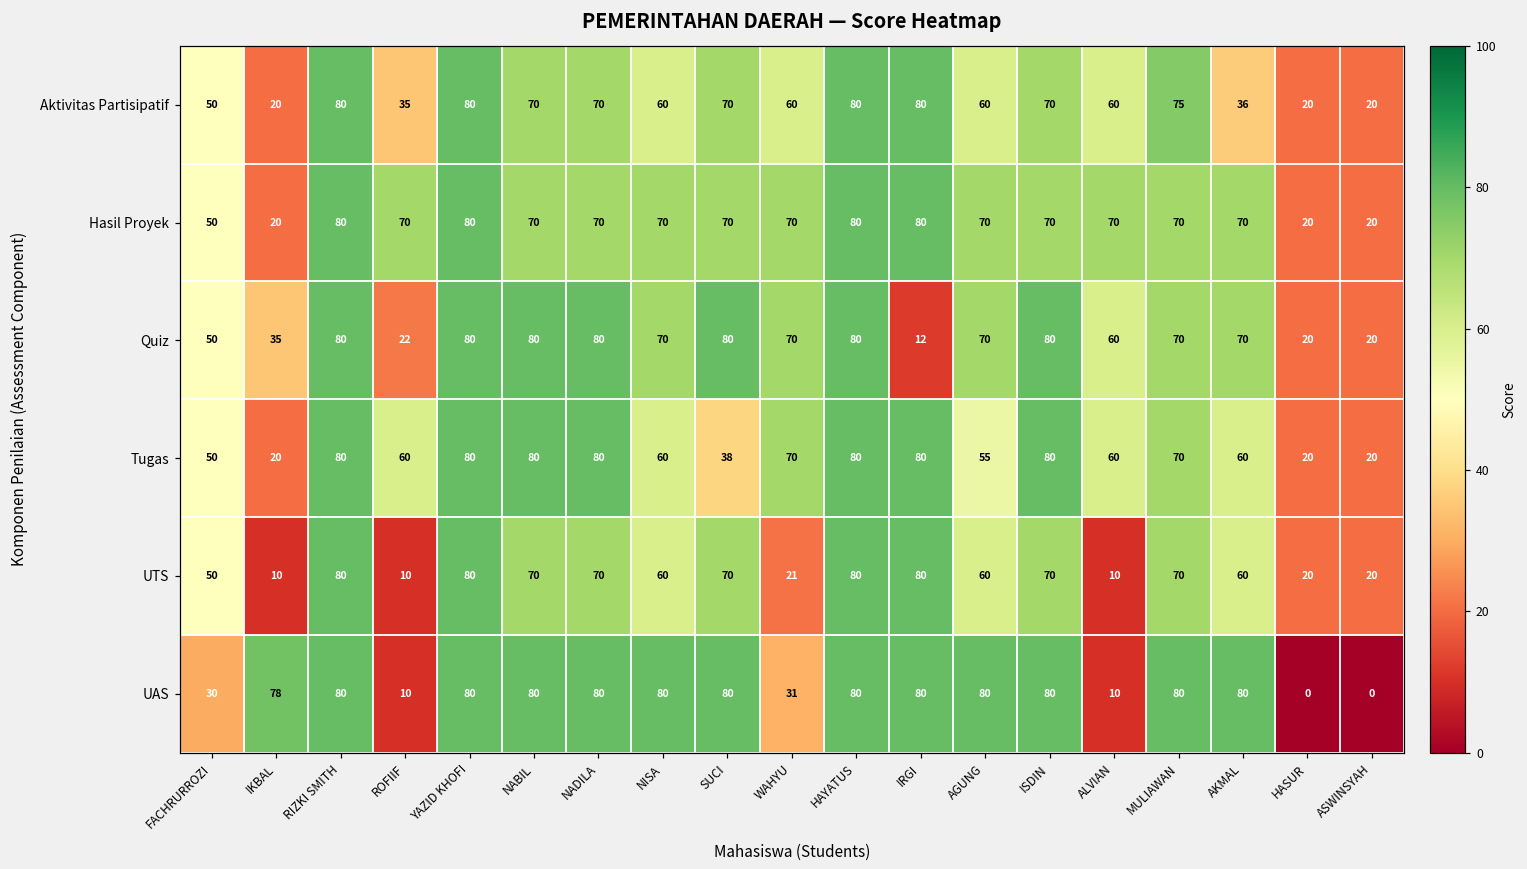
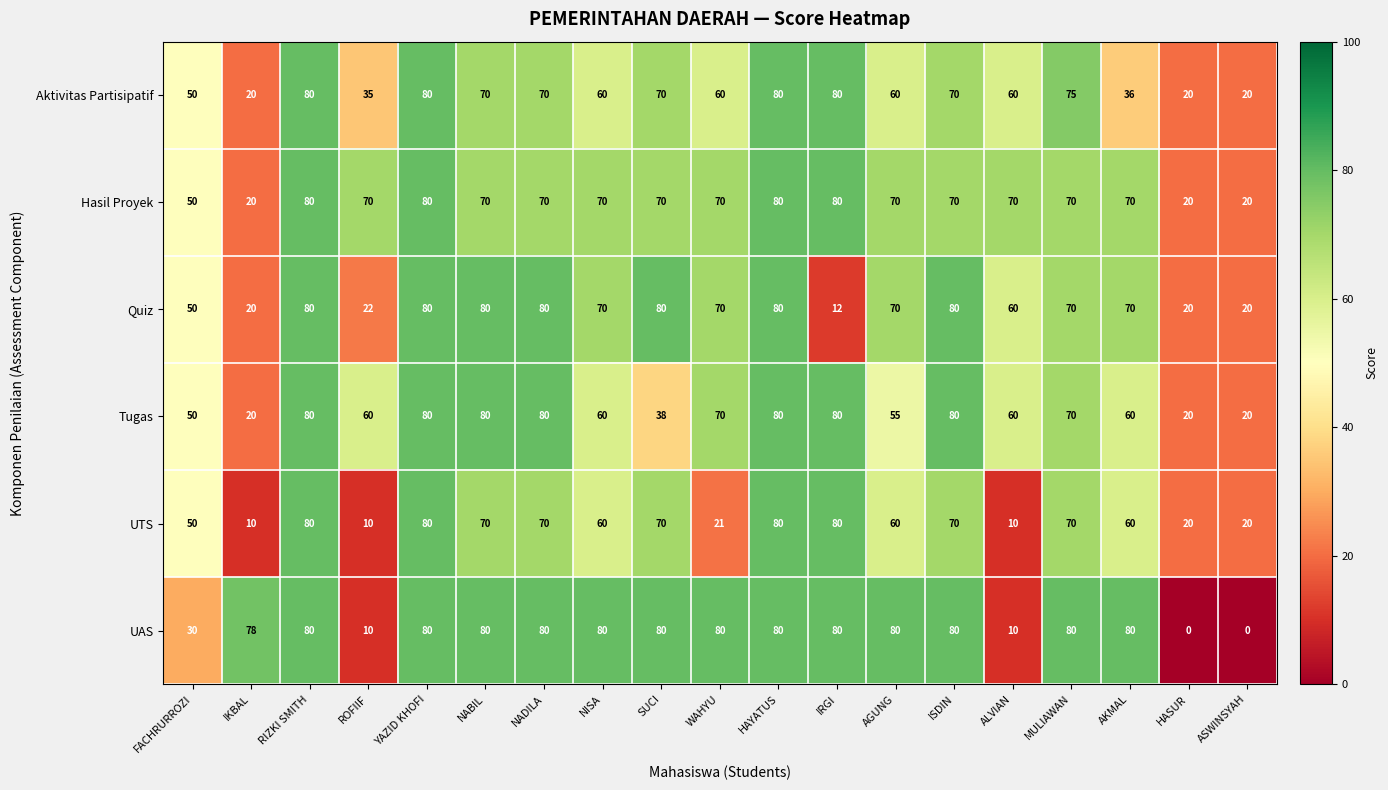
  {
    "Aktivitas Partisipatif": {
      "FACHRURROZI": 50,
      "IKBAL": 20,
      "RIZKI SMITH": 80,
      "ROFIIF": 35,
      "YAZID KHOFI": 80,
      "NABIL": 70,
      "NADILA": 70,
      "NISA": 60,
      "SUCI": 70,
      "WAHYU": 60,
      "HAYATUS": 80,
      "IRGI": 80,
      "AGUNG": 60,
      "ISDIN": 70,
      "ALVIAN": 60,
      "MULIAWAN": 75,
      "AKMAL": 36,
      "HASUR": 20,
      "ASWINSYAH": 20
    },
    "Hasil Proyek": {
      "FACHRURROZI": 50,
      "IKBAL": 20,
      "RIZKI SMITH": 80,
      "ROFIIF": 70,
      "YAZID KHOFI": 80,
      "NABIL": 70,
      "NADILA": 70,
      "NISA": 70,
      "SUCI": 70,
      "WAHYU": 70,
      "HAYATUS": 80,
      "IRGI": 80,
      "AGUNG": 70,
      "ISDIN": 70,
      "ALVIAN": 70,
      "MULIAWAN": 70,
      "AKMAL": 70,
      "HASUR": 20,
      "ASWINSYAH": 20
    },
    "Quiz": {
      "FACHRURROZI": 50,
-     "IKBAL": 35,
+     "IKBAL": 20,
      "RIZKI SMITH": 80,
      "ROFIIF": 22,
      "YAZID KHOFI": 80,
      "NABIL": 80,
      "NADILA": 80,
      "NISA": 70,
      "SUCI": 80,
      "WAHYU": 70,
      "HAYATUS": 80,
      "IRGI": 12,
      "AGUNG": 70,
      "ISDIN": 80,
      "ALVIAN": 60,
      "MULIAWAN": 70,
      "AKMAL": 70,
      "HASUR": 20,
      "ASWINSYAH": 20
    },
    "Tugas": {
      "FACHRURROZI": 50,
      "IKBAL": 20,
      "RIZKI SMITH": 80,
      "ROFIIF": 60,
      "YAZID KHOFI": 80,
      "NABIL": 80,
      "NADILA": 80,
      "NISA": 60,
      "SUCI": 38,
      "WAHYU": 70,
      "HAYATUS": 80,
      "IRGI": 80,
      "AGUNG": 55,
      "ISDIN": 80,
      "ALVIAN": 60,
      "MULIAWAN": 70,
      "AKMAL": 60,
      "HASUR": 20,
      "ASWINSYAH": 20
    },
    "UTS": {
      "FACHRURROZI": 50,
      "IKBAL": 10,
      "RIZKI SMITH": 80,
      "ROFIIF": 10,
      "YAZID KHOFI": 80,
      "NABIL": 70,
      "NADILA": 70,
      "NISA": 60,
      "SUCI": 70,
      "WAHYU": 21,
      "HAYATUS": 80,
      "IRGI": 80,
      "AGUNG": 60,
      "ISDIN": 70,
      "ALVIAN": 10,
      "MULIAWAN": 70,
      "AKMAL": 60,
      "HASUR": 20,
      "ASWINSYAH": 20
    },
    "UAS": {
      "FACHRURROZI": 30,
      "IKBAL": 78,
      "RIZKI SMITH": 80,
      "ROFIIF": 10,
      "YAZID KHOFI": 80,
      "NABIL": 80,
      "NADILA": 80,
      "NISA": 80,
      "SUCI": 80,
-     "WAHYU": 31,
+     "WAHYU": 80,
      "HAYATUS": 80,
      "IRGI": 80,
      "AGUNG": 80,
      "ISDIN": 80,
      "ALVIAN": 10,
      "MULIAWAN": 80,
      "AKMAL": 80,
      "HASUR": 0,
      "ASWINSYAH": 0
    }
  }
